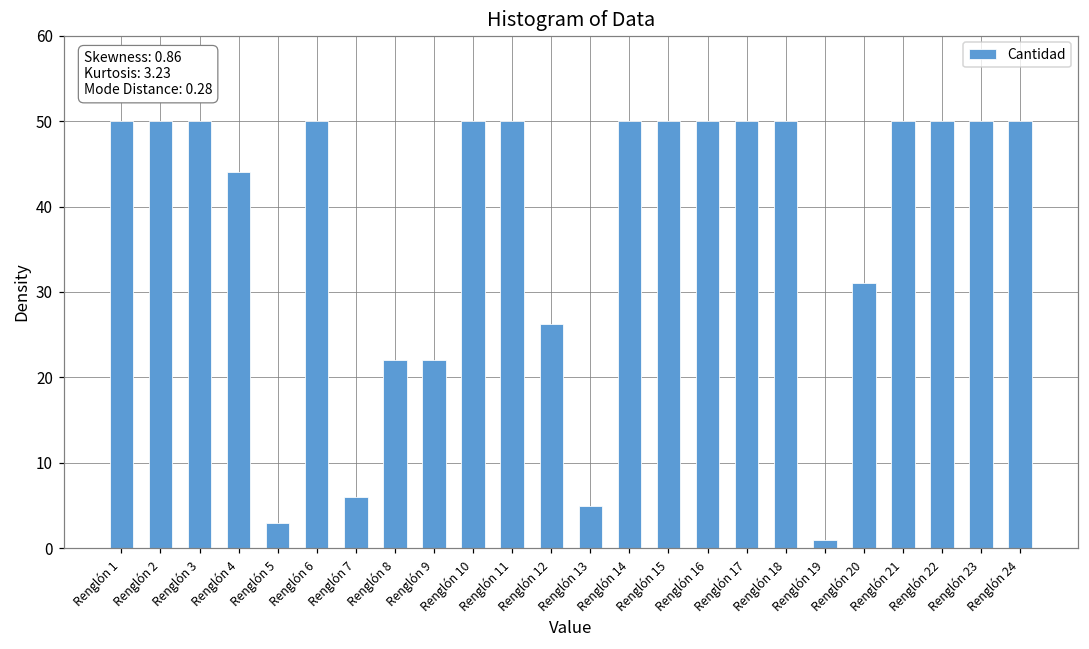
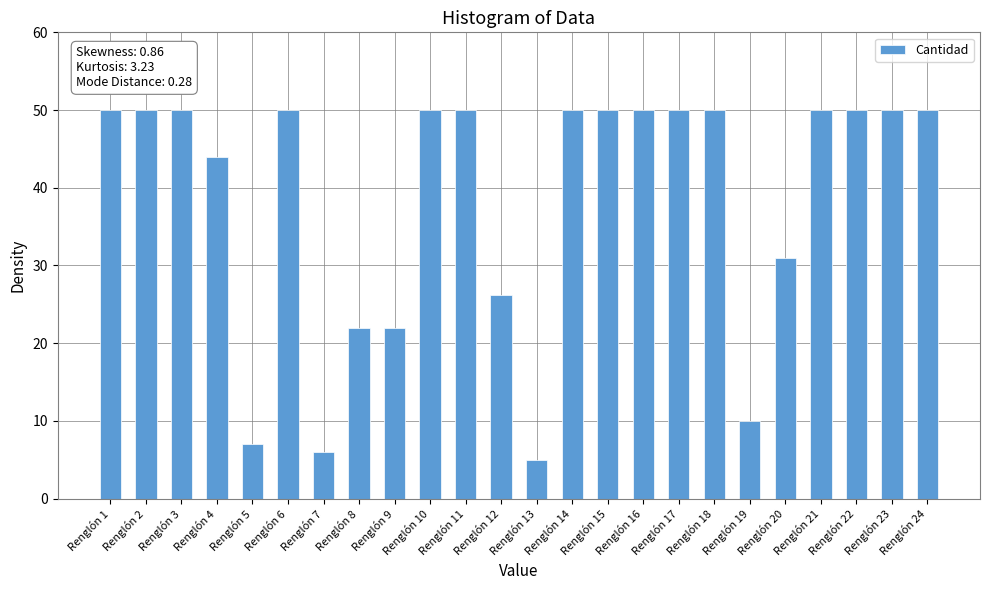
  {
    "Renglón 4": 44,
-   "Renglón 5": 3,
+   "Renglón 5": 7,
    "Renglón 6": 50,
    "Renglón 7": 6,
    "Renglón 8": 22,
    "Renglón 9": 22,
    "Renglón 10": 50,
    "Renglón 11": 50,
    "Renglón 12": 26,
    "Renglón 13": 5,
    "Renglón 14": 50,
    "Renglón 15": 50,
    "Renglón 16": 50,
    "Renglón 17": 50,
    "Renglón 18": 50,
-   "Renglón 19": 1,
+   "Renglón 19": 10,
    "Renglón 20": 31,
    "Renglón 21": 50,
    "Renglón 22": 50,
    "Renglón 23": 50,
    "Renglón 24": 50
  }
